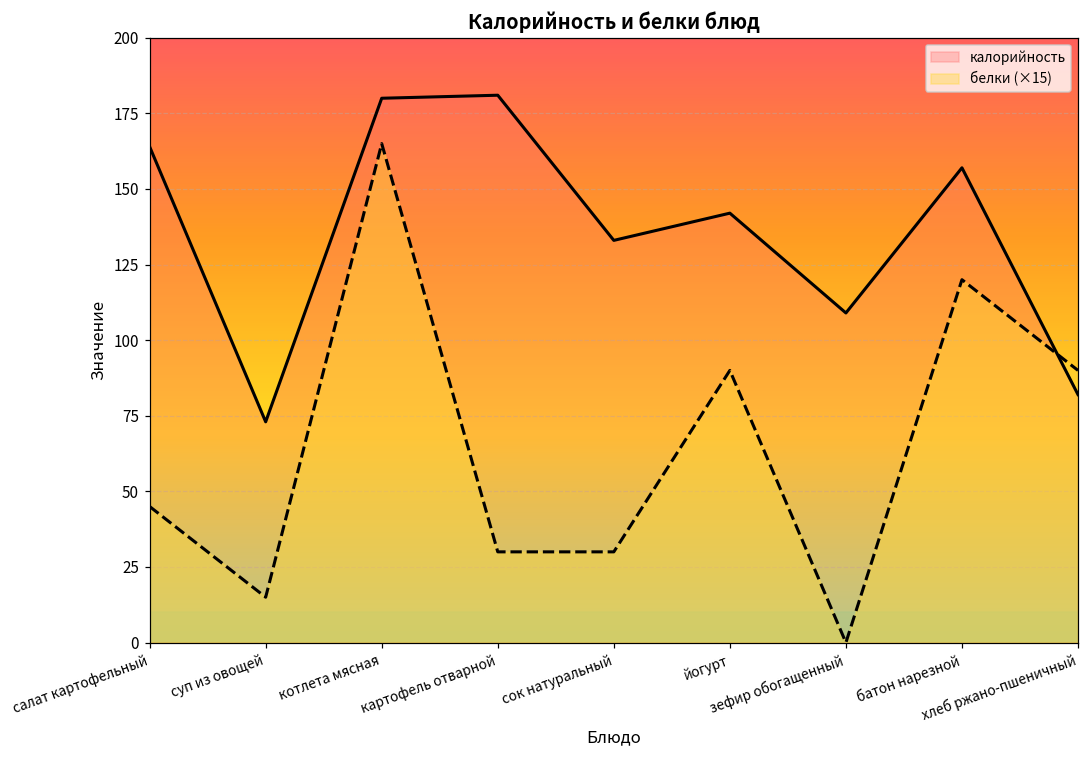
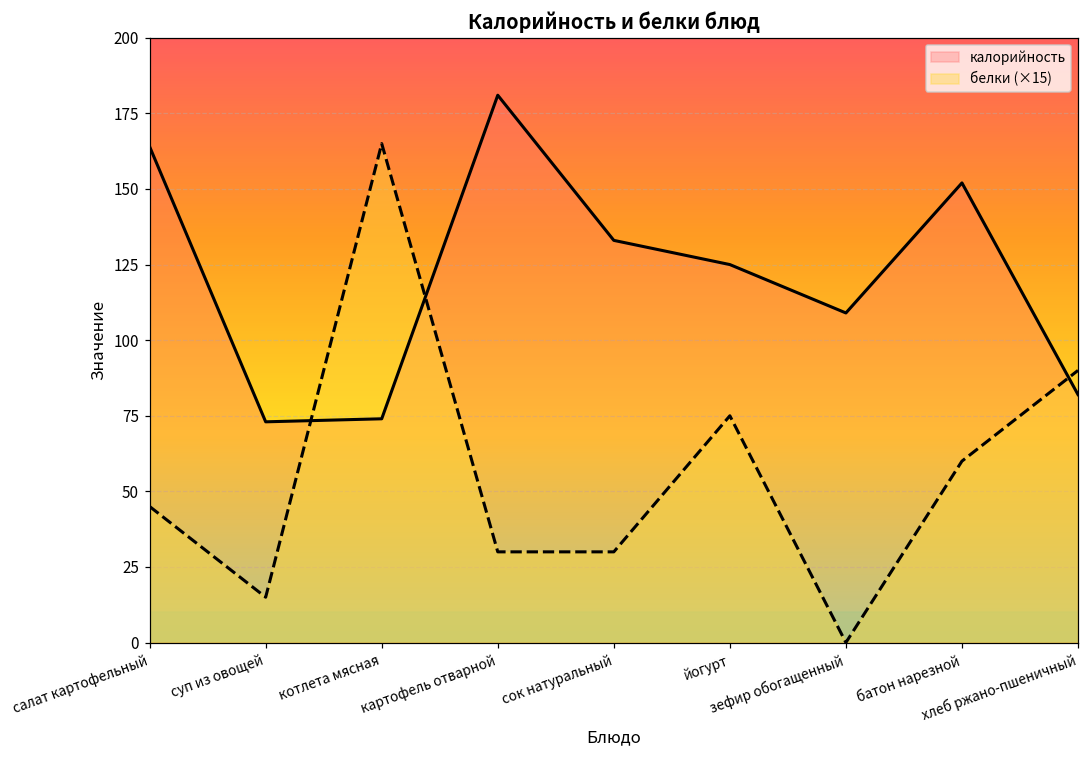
  {
    "калорийность": {
      "салат картофельный": 164,
      "суп из овощей": 73,
-     "котлета мясная": 180,
+     "котлета мясная": 74,
      "картофель отварной": 181,
      "сок натуральный": 133,
-     "йогурт": 142,
+     "йогурт": 125,
      "зефир обогащенный": 109,
-     "батон нарезной": 157,
+     "батон нарезной": 152,
      "хлеб ржано-пшеничный": 82
    },
    "белки (×15)": {
      "салат картофельный": 45,
      "суп из овощей": 15,
      "котлета мясная": 165,
      "картофель отварной": 30,
      "сок натуральный": 30,
-     "йогурт": 90,
-     "батон нарезной": 120,
+     "йогурт": 75,
+     "батон нарезной": 60,
      "хлеб ржано-пшеничный": 90
    }
  }
